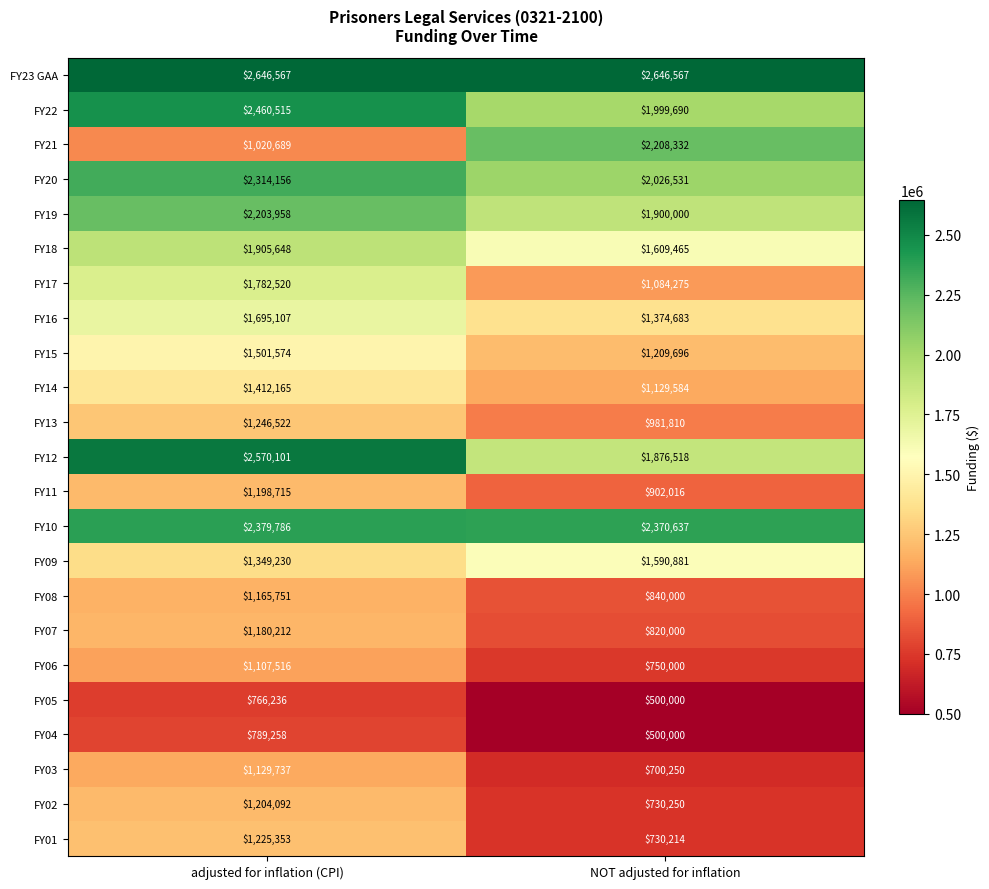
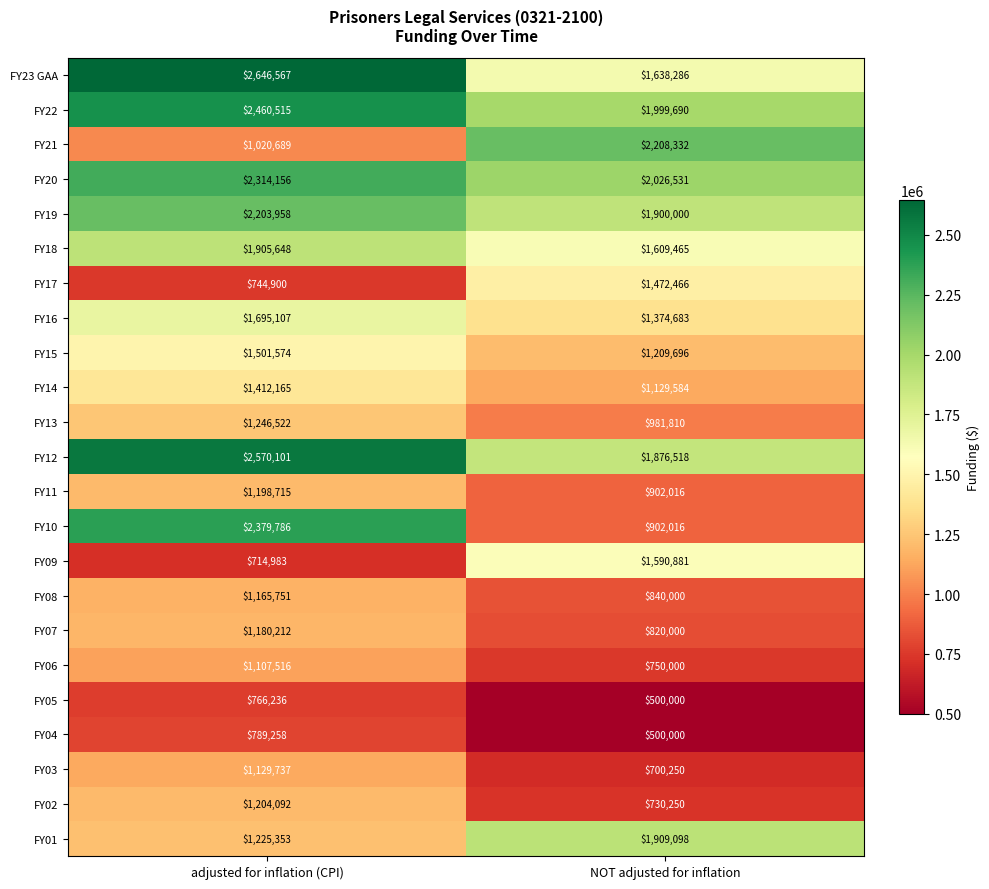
  {
    "FY23 GAA": {
      "adjusted for inflation (CPI)": "$2,646,567",
-     "NOT adjusted for inflation": "$2,646,567"
+     "NOT adjusted for inflation": "$1,638,286"
    },
    "FY22": {
      "adjusted for inflation (CPI)": "$2,460,515",
      "NOT adjusted for inflation": "$1,999,690"
    },
    "FY21": {
      "adjusted for inflation (CPI)": "$1,020,689",
      "NOT adjusted for inflation": "$2,208,332"
    },
    "FY20": {
      "adjusted for inflation (CPI)": "$2,314,156",
      "NOT adjusted for inflation": "$2,026,531"
    },
    "FY19": {
      "adjusted for inflation (CPI)": "$2,203,958",
      "NOT adjusted for inflation": "$1,900,000"
    },
    "FY18": {
      "adjusted for inflation (CPI)": "$1,905,648",
      "NOT adjusted for inflation": "$1,609,465"
    },
    "FY17": {
-     "adjusted for inflation (CPI)": "$1,782,520",
-     "NOT adjusted for inflation": "$1,084,275"
+     "adjusted for inflation (CPI)": "$744,900",
+     "NOT adjusted for inflation": "$1,472,466"
    },
    "FY16": {
      "adjusted for inflation (CPI)": "$1,695,107",
      "NOT adjusted for inflation": "$1,374,683"
    },
    "FY15": {
      "adjusted for inflation (CPI)": "$1,501,574",
      "NOT adjusted for inflation": "$1,209,696"
    },
    "FY14": {
      "adjusted for inflation (CPI)": "$1,412,165",
      "NOT adjusted for inflation": "$1,129,584"
    },
    "FY13": {
      "adjusted for inflation (CPI)": "$1,246,522",
      "NOT adjusted for inflation": "$981,810"
    },
    "FY12": {
      "adjusted for inflation (CPI)": "$2,570,101",
      "NOT adjusted for inflation": "$1,876,518"
    },
    "FY11": {
      "adjusted for inflation (CPI)": "$1,198,715",
      "NOT adjusted for inflation": "$902,016"
    },
    "FY10": {
      "adjusted for inflation (CPI)": "$2,379,786",
-     "NOT adjusted for inflation": "$2,370,637"
+     "NOT adjusted for inflation": "$902,016"
    },
    "FY09": {
-     "adjusted for inflation (CPI)": "$1,349,230",
+     "adjusted for inflation (CPI)": "$714,983",
      "NOT adjusted for inflation": "$1,590,881"
    },
    "FY08": {
      "adjusted for inflation (CPI)": "$1,165,751",
      "NOT adjusted for inflation": "$840,000"
    },
    "FY07": {
      "adjusted for inflation (CPI)": "$1,180,212",
      "NOT adjusted for inflation": "$820,000"
    },
    "FY06": {
      "adjusted for inflation (CPI)": "$1,107,516",
      "NOT adjusted for inflation": "$750,000"
    },
    "FY05": {
      "adjusted for inflation (CPI)": "$766,236",
      "NOT adjusted for inflation": "$500,000"
    },
    "FY04": {
      "adjusted for inflation (CPI)": "$789,258",
      "NOT adjusted for inflation": "$500,000"
    },
    "FY03": {
      "adjusted for inflation (CPI)": "$1,129,737",
      "NOT adjusted for inflation": "$700,250"
    },
    "FY02": {
      "adjusted for inflation (CPI)": "$1,204,092",
      "NOT adjusted for inflation": "$730,250"
    },
    "FY01": {
      "adjusted for inflation (CPI)": "$1,225,353",
-     "NOT adjusted for inflation": "$730,214"
+     "NOT adjusted for inflation": "$1,909,098"
    }
  }
